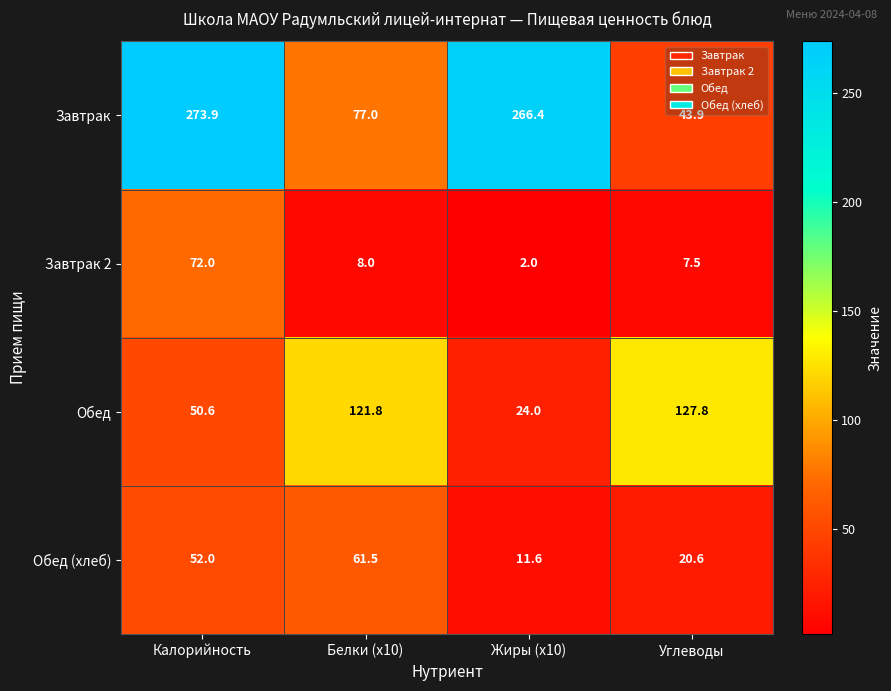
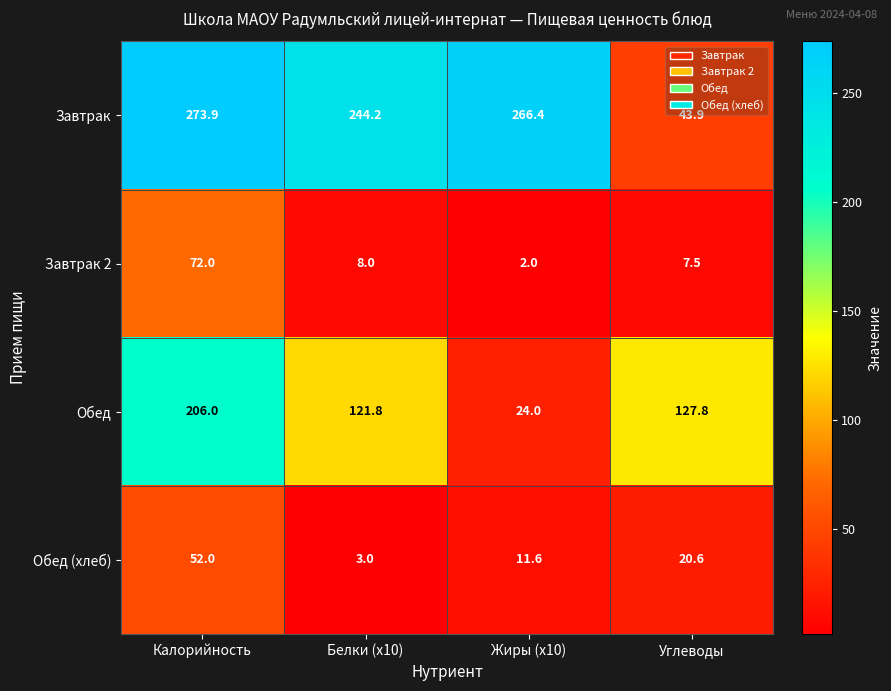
  {
    "Завтрак": {
      "Калорийность": 273.9,
-     "Белки (x10)": 77.0,
+     "Белки (x10)": 244.2,
      "Жиры (x10)": 266.4
    },
    "Завтрак 2": {
      "Калорийность": 72.0,
      "Белки (x10)": 8.0,
      "Жиры (x10)": 2.0,
      "Углеводы": 7.5
    },
    "Обед": {
-     "Калорийность": 50.6,
+     "Калорийность": 206.0,
      "Белки (x10)": 121.8,
      "Жиры (x10)": 24.0,
      "Углеводы": 127.8
    },
    "Обед (хлеб)": {
      "Калорийность": 52.0,
-     "Белки (x10)": 61.5,
+     "Белки (x10)": 3.0,
      "Жиры (x10)": 11.6,
      "Углеводы": 20.6
    }
  }
